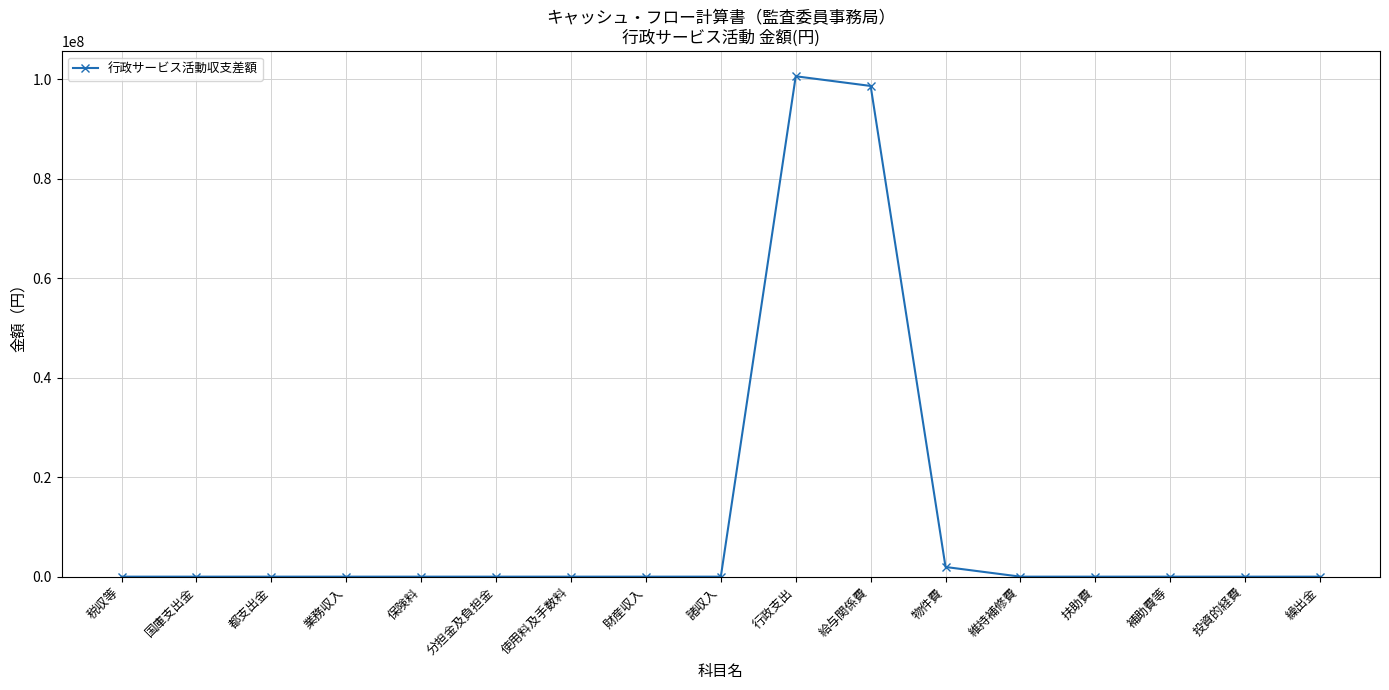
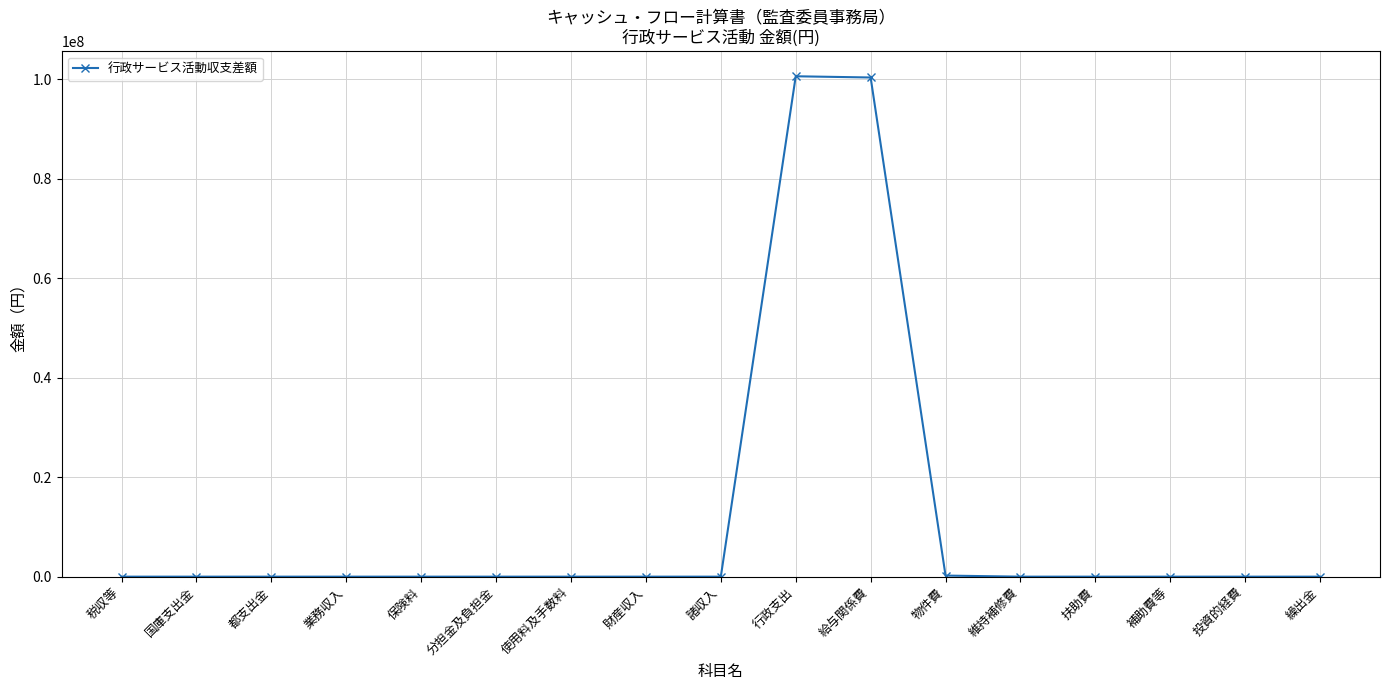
  {
    "税収等": 0,
    "国庫支出金": 0,
    "都支出金": 0,
    "業務収入": 0,
    "保険料": 0,
    "分担金及負担金": 0,
    "使用料及手数料": 0,
    "財産収入": 0,
    "諸収入": 0,
    "行政支出": 101000000,
-   "給与関係費": 99000000,
-   "物件費": 2000000,
+   "給与関係費": 100000000,
+   "物件費": 0,
    "維持補修費": 0,
    "扶助費": 0,
    "補助費等": 0,
    "投資的経費": 0,
    "繰出金": 0
  }
